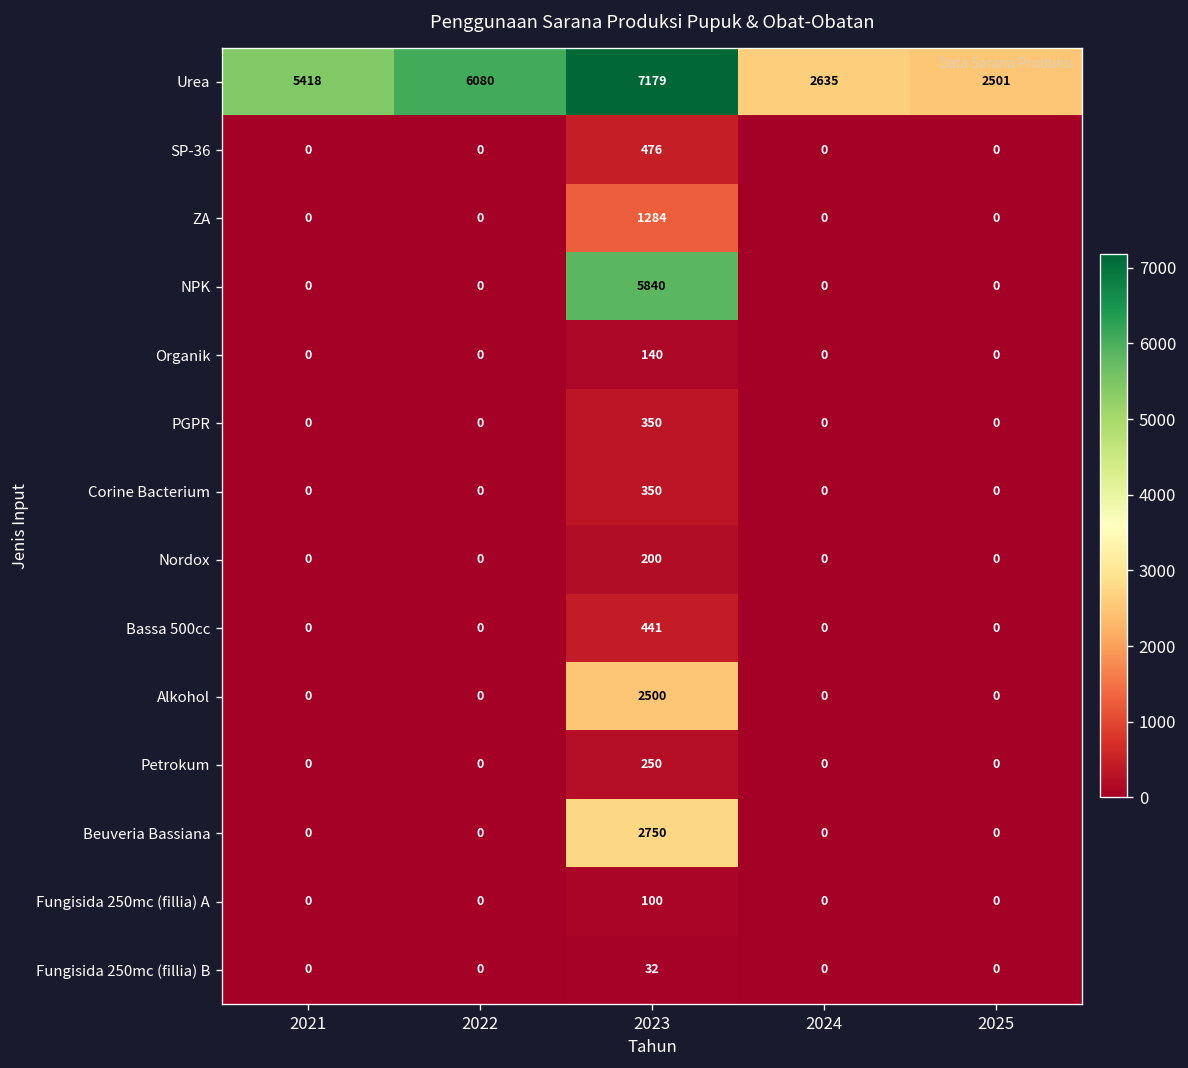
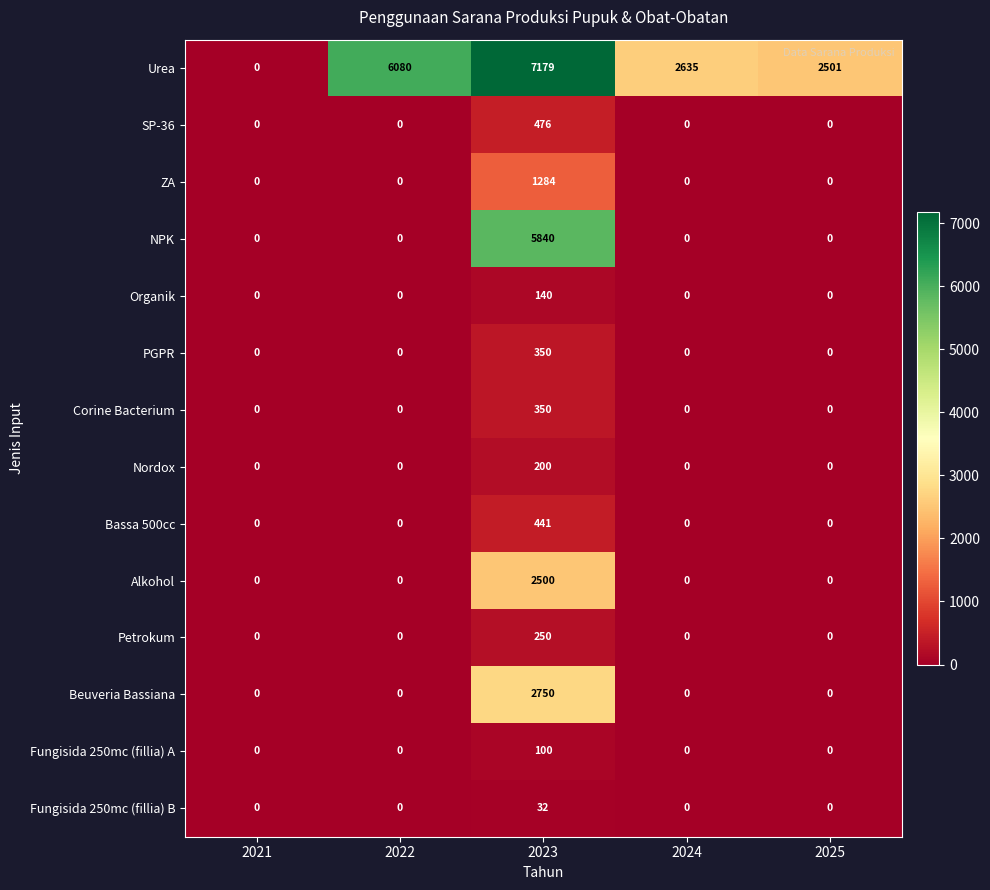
  {
    "Urea": {
-     "2021": 5418,
+     "2021": 0,
      "2022": 6080,
      "2023": 7179,
      "2024": 2635
    },
    "SP-36": {
      "2021": 0,
      "2022": 0,
      "2023": 476,
      "2024": 0,
      "2025": 0
    },
    "ZA": {
      "2021": 0,
      "2022": 0,
      "2023": 1284,
      "2024": 0,
      "2025": 0
    },
    "NPK": {
      "2021": 0,
      "2022": 0,
      "2023": 5840,
      "2024": 0,
      "2025": 0
    },
    "Organik": {
      "2021": 0,
      "2022": 0,
      "2023": 140,
      "2024": 0,
      "2025": 0
    },
    "PGPR": {
      "2021": 0,
      "2022": 0,
      "2023": 350,
      "2024": 0,
      "2025": 0
    },
    "Corine Bacterium": {
      "2021": 0,
      "2022": 0,
      "2023": 350,
      "2024": 0,
      "2025": 0
    },
    "Nordox": {
      "2021": 0,
      "2022": 0,
      "2023": 200,
      "2024": 0,
      "2025": 0
    },
    "Bassa 500cc": {
      "2021": 0,
      "2022": 0,
      "2023": 441,
      "2024": 0,
      "2025": 0
    },
    "Alkohol": {
      "2021": 0,
      "2022": 0,
      "2023": 2500,
      "2024": 0,
      "2025": 0
    },
    "Petrokum": {
      "2021": 0,
      "2022": 0,
      "2023": 250,
      "2024": 0,
      "2025": 0
    },
    "Beuveria Bassiana": {
      "2021": 0,
      "2022": 0,
      "2023": 2750,
      "2024": 0,
      "2025": 0
    },
    "Fungisida 250mc (fillia) A": {
      "2021": 0,
      "2022": 0,
      "2023": 100,
      "2024": 0,
      "2025": 0
    },
    "Fungisida 250mc (fillia) B": {
      "2021": 0,
      "2022": 0,
      "2023": 32,
      "2024": 0,
      "2025": 0
    }
  }
